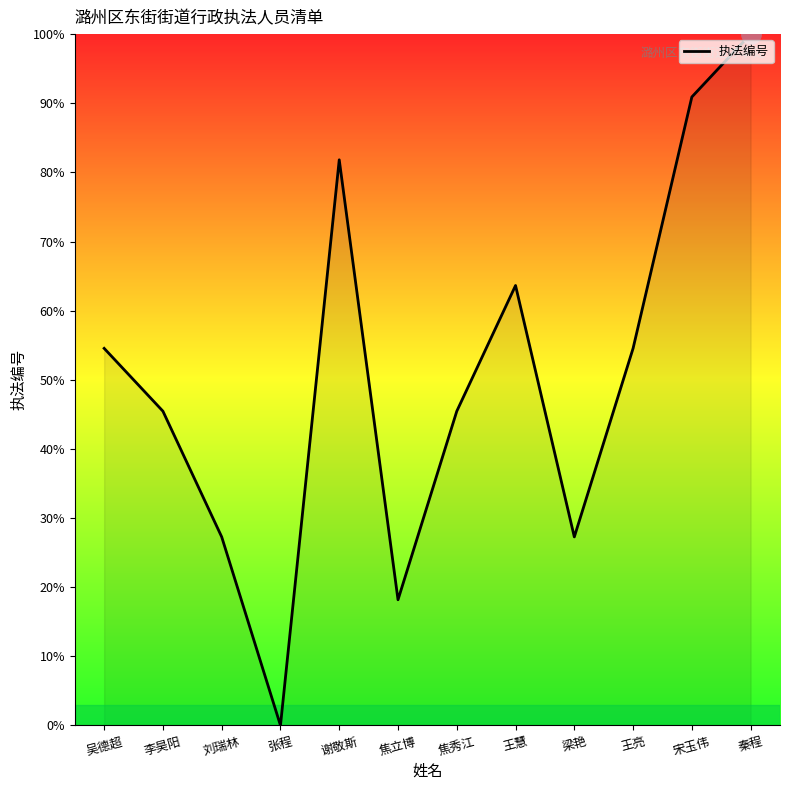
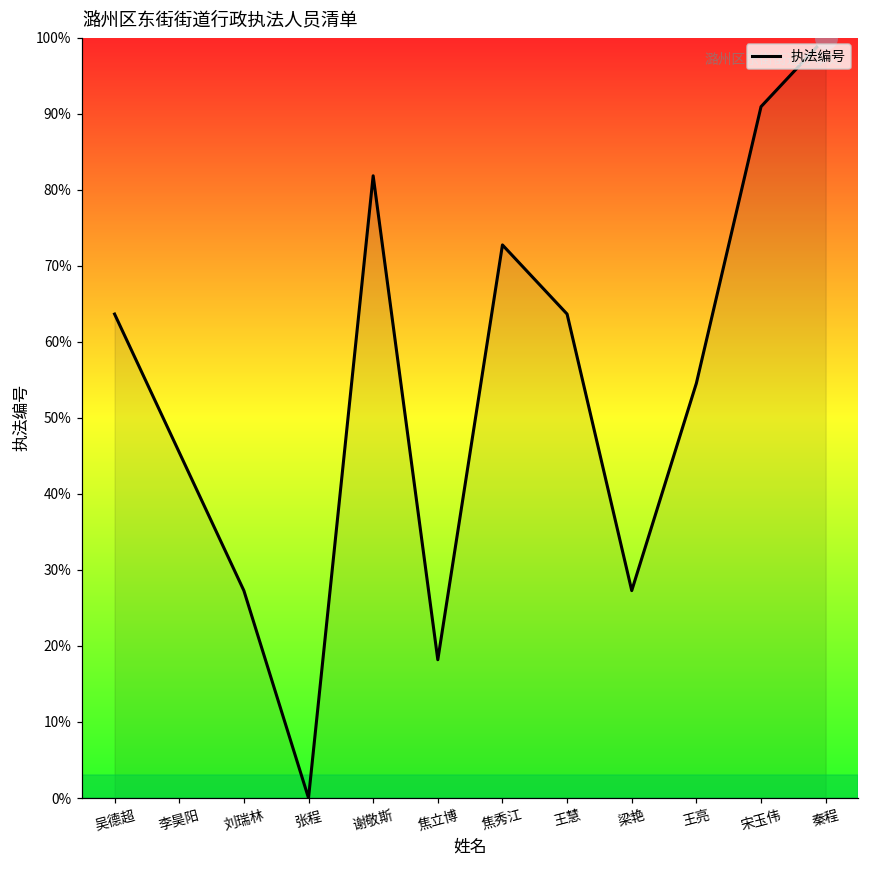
  {
    "执法编号": {
-     "吴德超": "55%",
+     "吴德超": "64%",
      "李昊阳": "45%",
      "刘瑞林": "27%",
      "谢敬斯": "82%",
      "焦立博": "18%",
-     "焦秀江": "45%",
+     "焦秀江": "73%",
      "王慧": "64%",
      "梁艳": "27%",
      "王亮": "55%",
      "宋玉伟": "91%"
    }
  }
